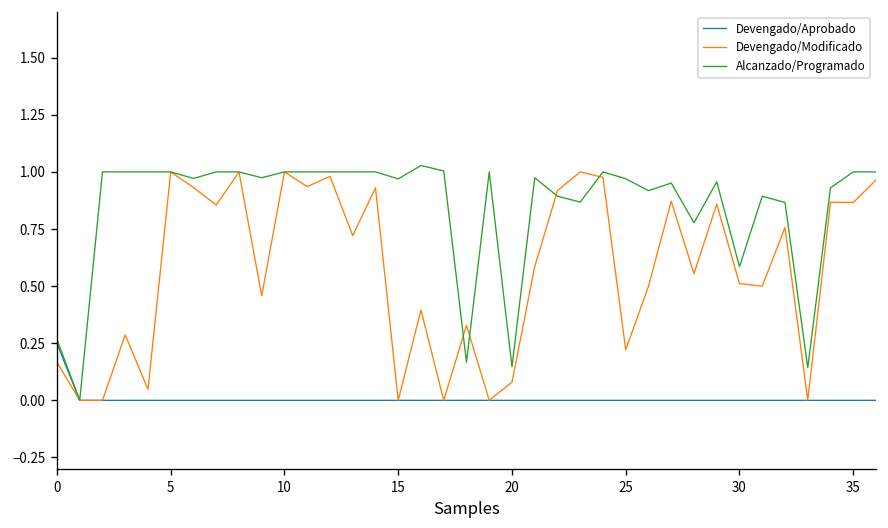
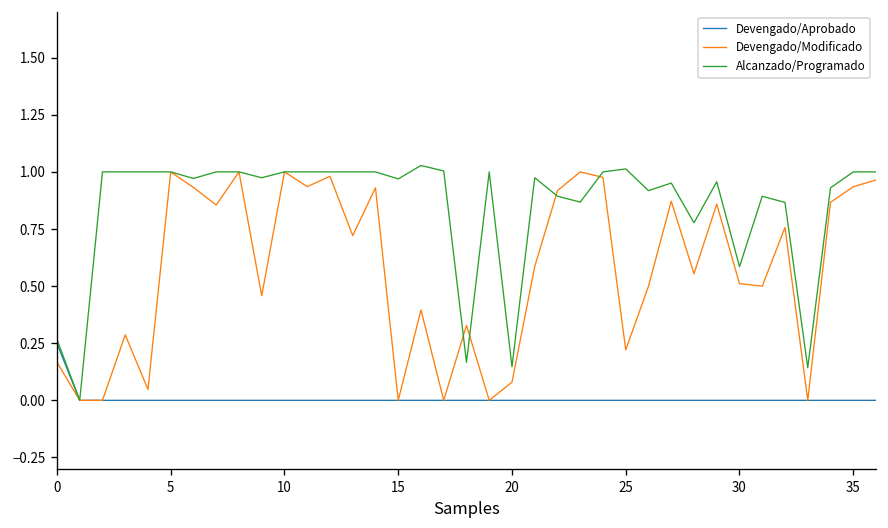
  {
    "Devengado/Aprobado": {
      "0": 0.25,
      "5": 0.00,
      "10": 0.00,
      "20": 0.00,
      "25": 0.00,
      "30": 0.00,
      "35": 0.00
    },
    "Devengado/Modificado": {
      "0": 0.17,
      "20": 0.08,
      "25": 0.22,
      "30": 0.51,
-     "35": 0.87
+     "35": 0.93
    },
    "Alcanzado/Programado": {
      "0": 0.27,
      "15": 0.97,
      "20": 0.15,
-     "25": 0.97,
+     "25": 1.01,
      "30": 0.59,
      "35": 1.00
    }
  }
